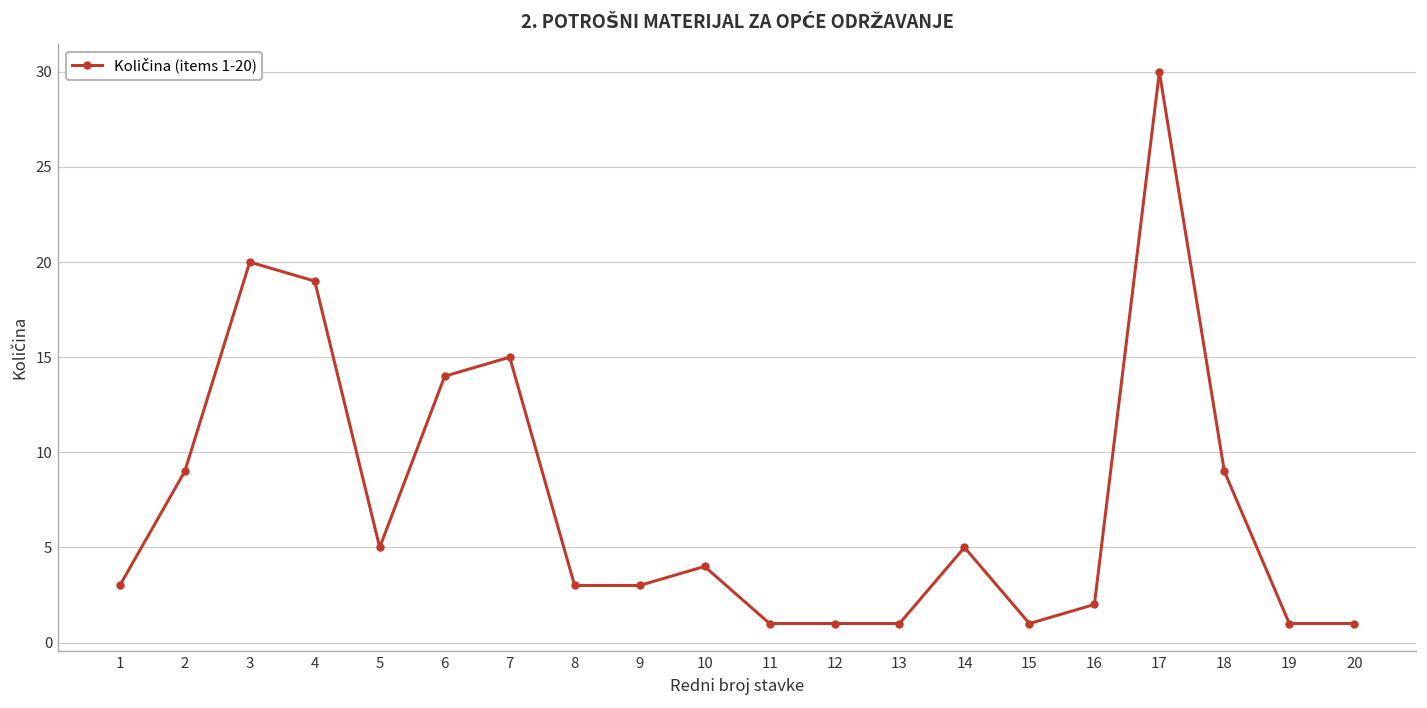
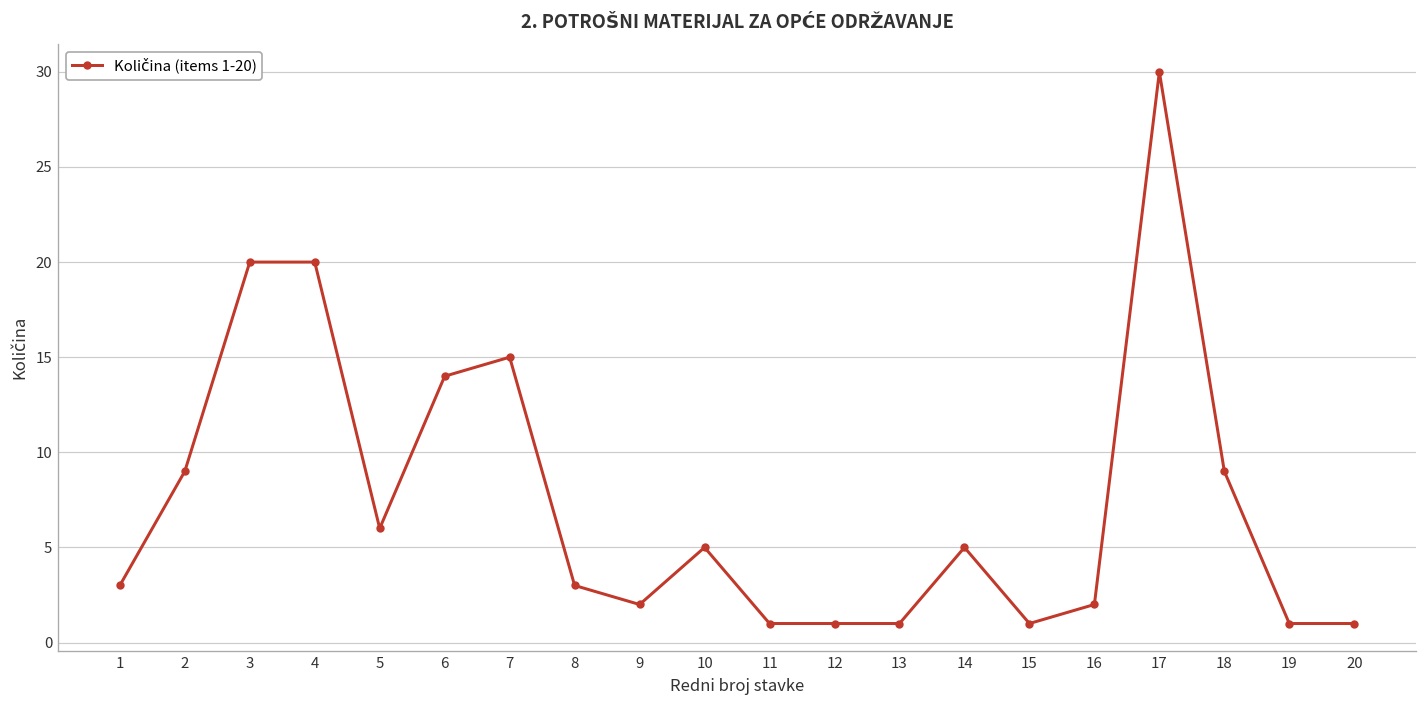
  {
    "1": 3,
    "2": 9,
    "3": 20,
-   "4": 19,
-   "5": 5,
+   "4": 20,
+   "5": 6,
    "6": 14,
    "7": 15,
    "8": 3,
-   "9": 3,
-   "10": 4,
+   "9": 2,
+   "10": 5,
    "11": 1,
    "12": 1,
    "13": 1,
    "14": 5,
    "15": 1,
    "16": 2,
    "17": 30,
    "18": 9,
    "19": 1,
    "20": 1
  }
